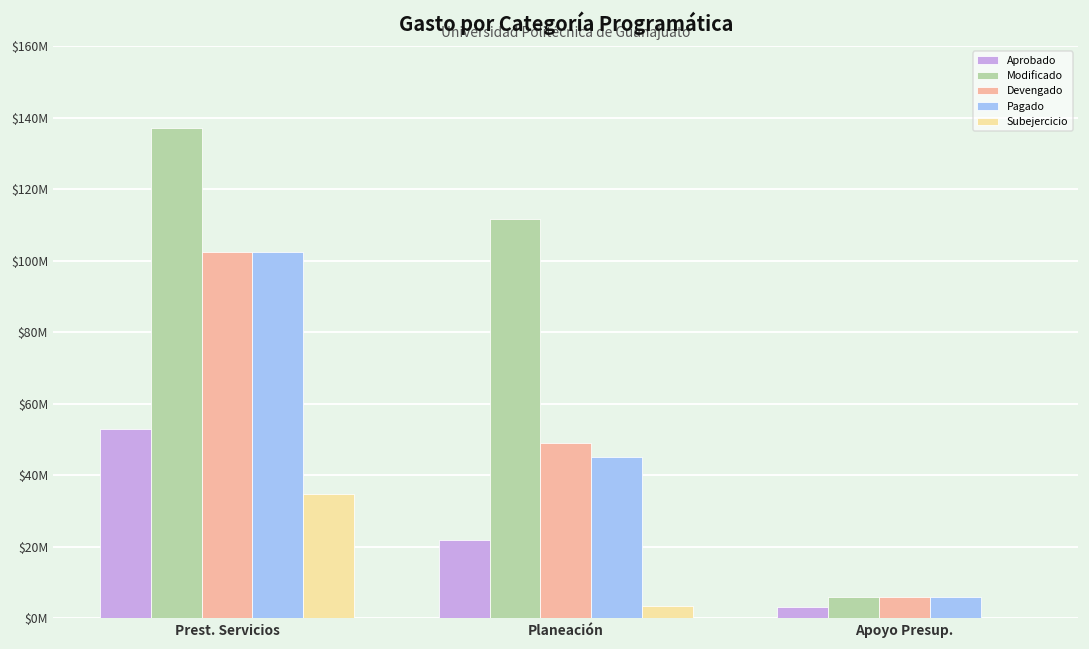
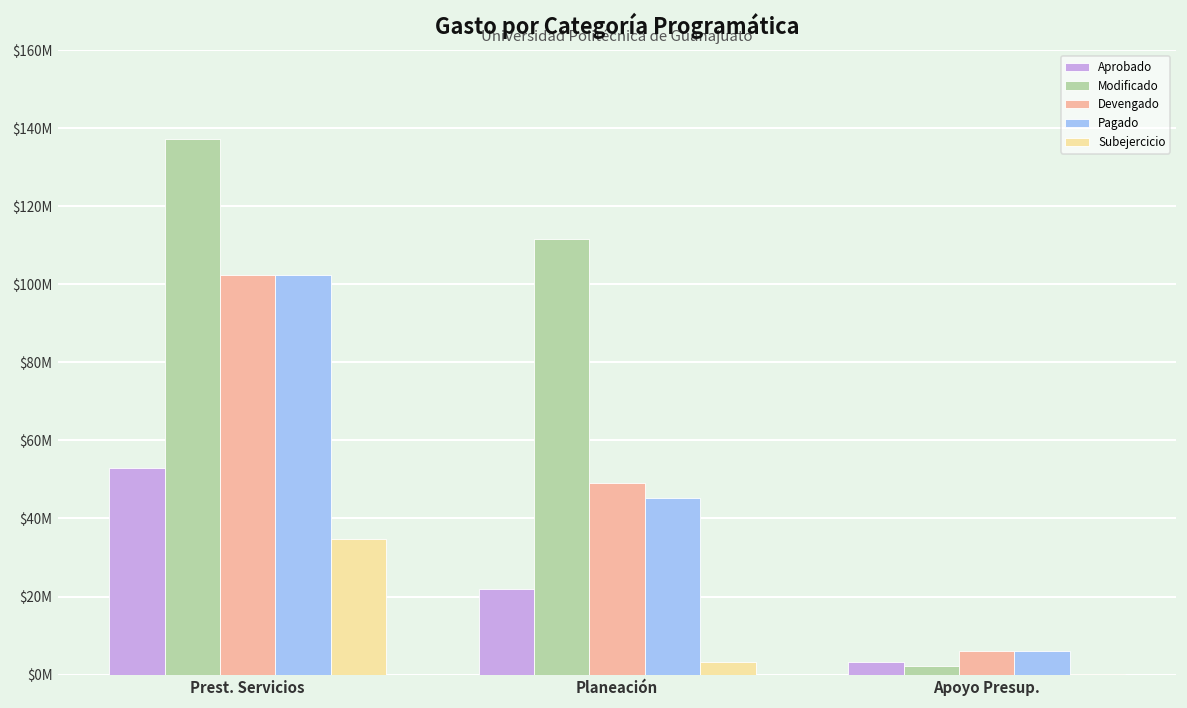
  {
    "Modificado": {
      "Prest. Servicios": "$137000000",
      "Planeación": "$112000000",
-     "Apoyo Presup.": "$6000000"
+     "Apoyo Presup.": "$2000000"
    }
  }
